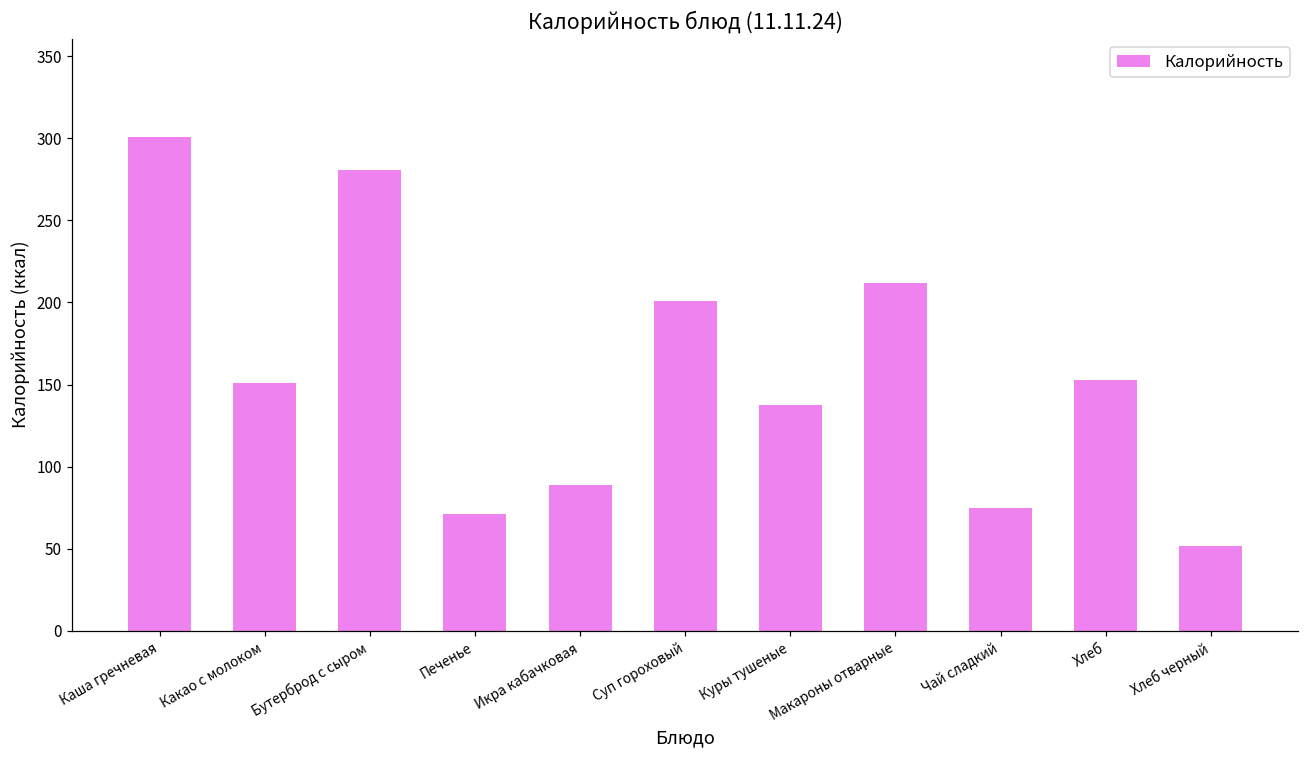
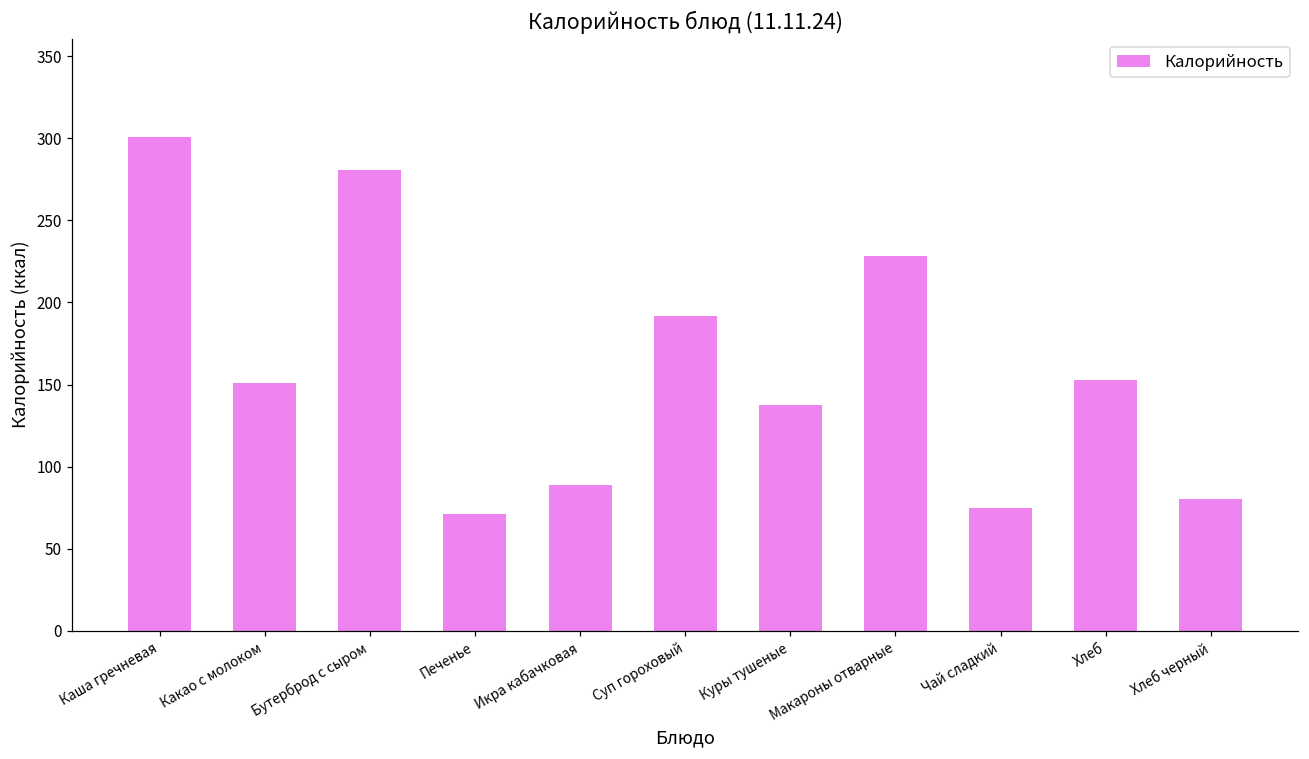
  {
    "Каша гречневая": 301,
    "Какао с молоком": 151,
    "Бутерброд с сыром": 281,
    "Печенье": 71,
    "Икра кабачковая": 89,
-   "Суп гороховый": 201,
+   "Суп гороховый": 192,
    "Куры тушеные": 137,
-   "Макароны отварные": 212,
+   "Макароны отварные": 228,
    "Чай сладкий": 75,
    "Хлеб": 153,
-   "Хлеб черный": 51
+   "Хлеб черный": 80
  }
